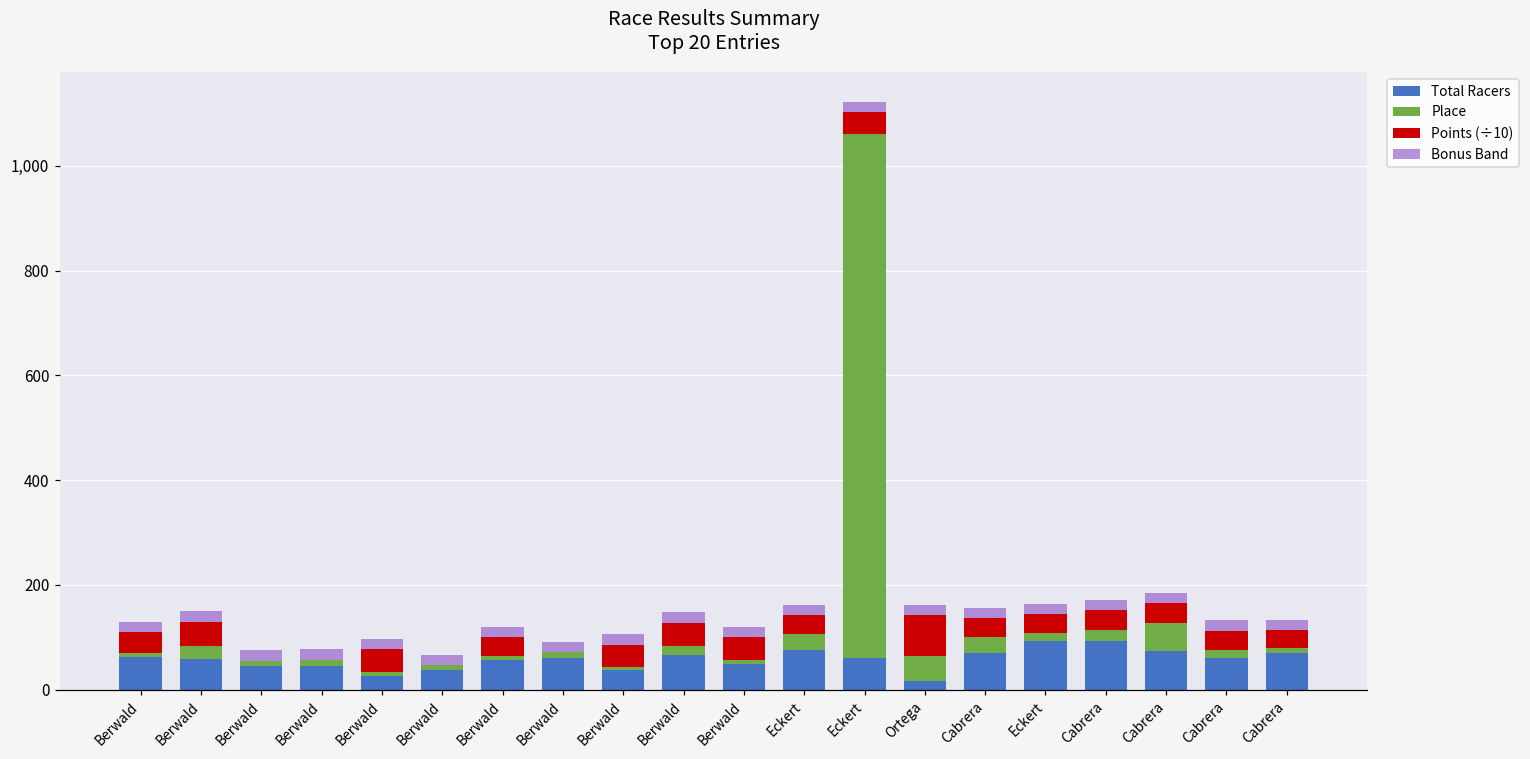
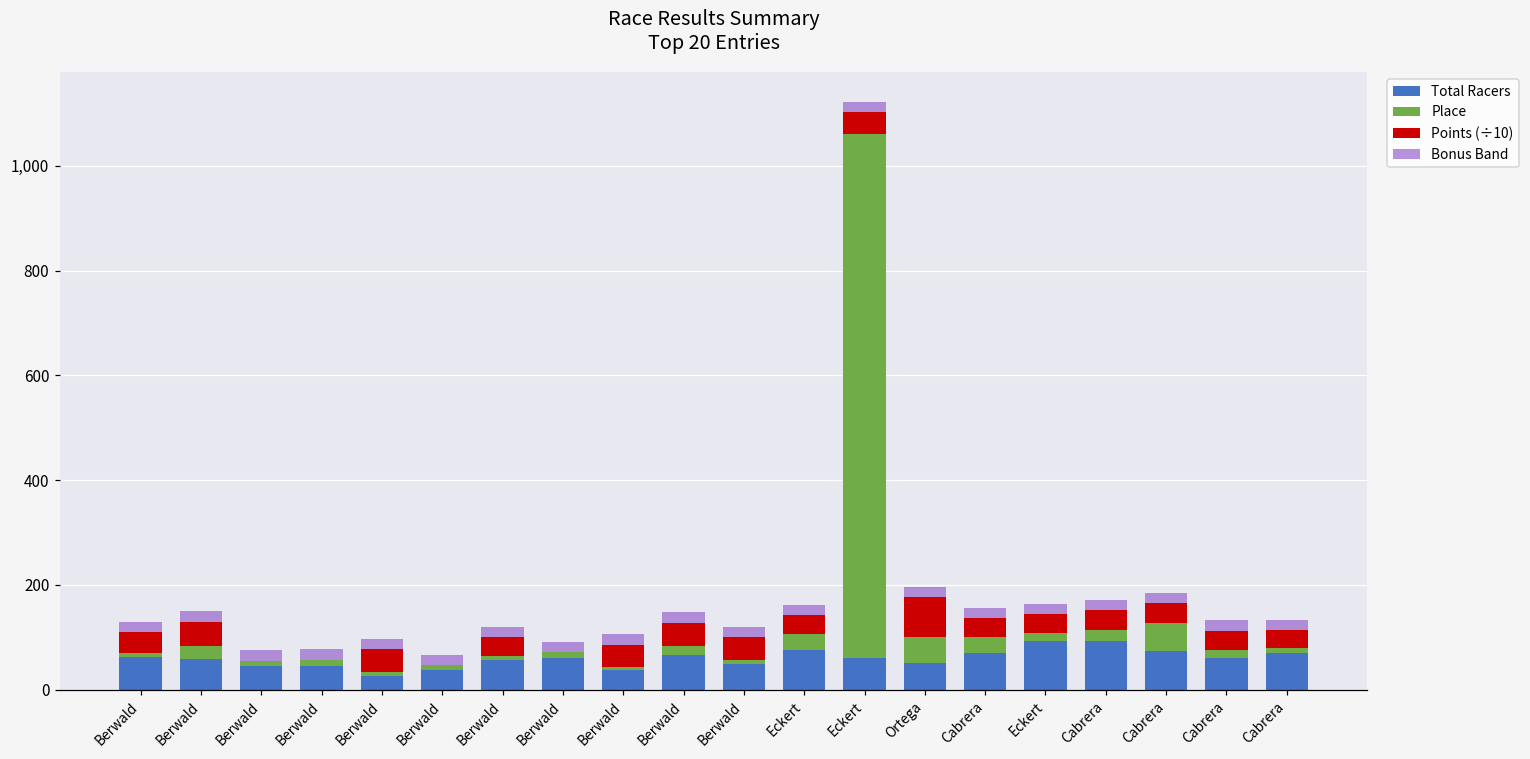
  {
    "Total Racers": {
-     "Ortega": 20
+     "Ortega": 50
    },
    "Place": {
      "Ortega": 50
    },
    "Points (÷10)": {
      "Ortega": 80
    },
    "Bonus Band": {
      "Ortega": 20
    }
  }
